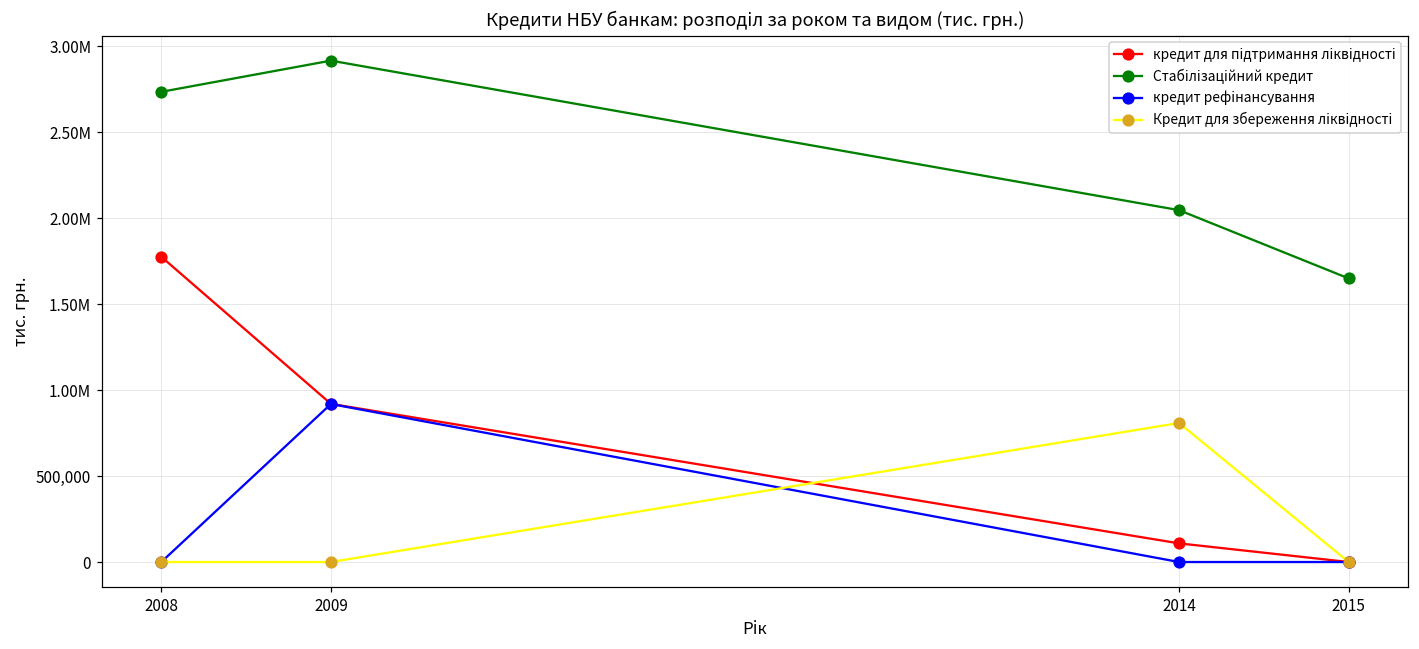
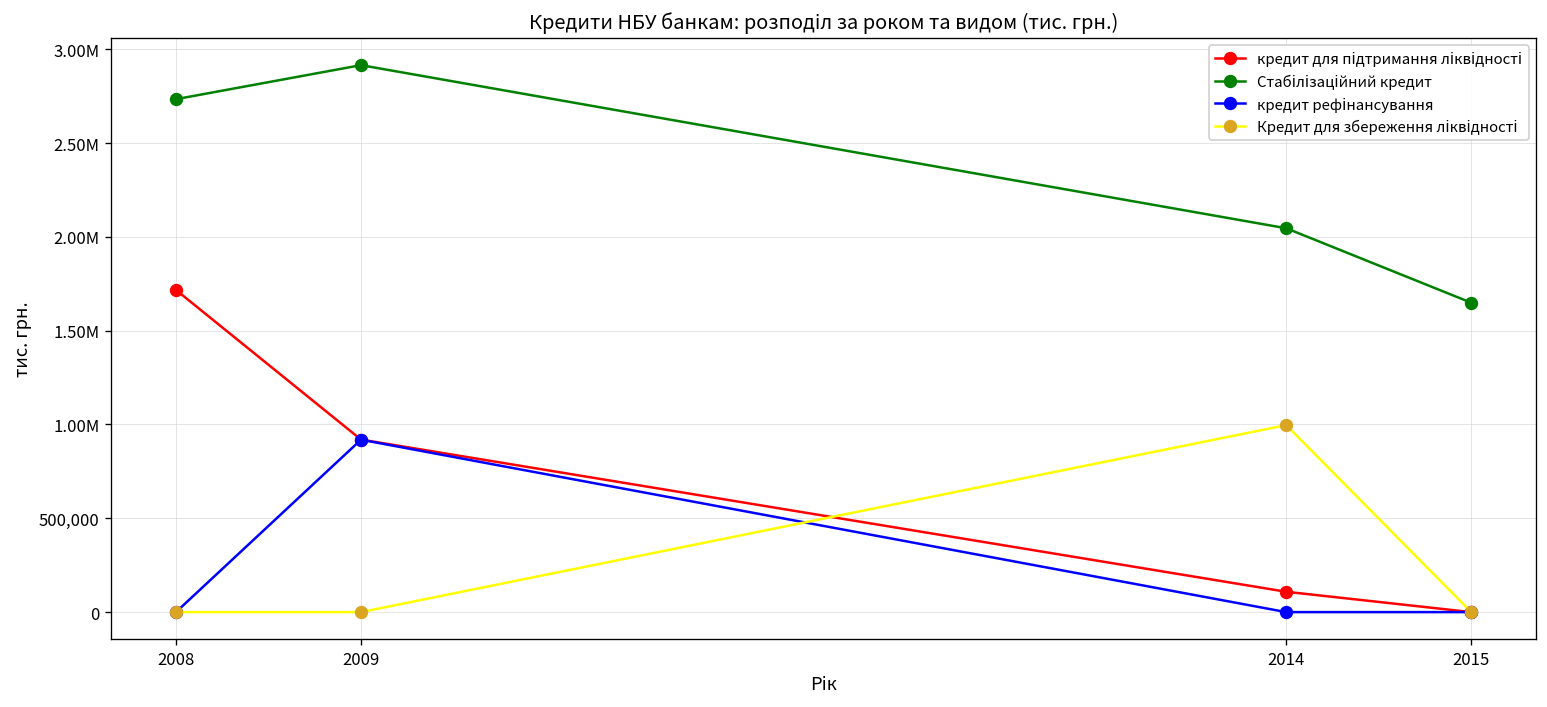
  {
    "кредит для підтримання ліквідності": {
-     "2008": "1,780,000",
+     "2008": "1,720,000",
      "2014": "110,000"
    },
    "Стабілізаційний кредит": {
      "2008": "2,730,000",
      "2009": "2,920,000",
      "2014": "2,050,000",
      "2015": "1,650,000"
    },
    "кредит рефінансування": {
      "2014": "0"
    },
    "Кредит для збереження ліквідності": {
      "2009": "0",
-     "2014": "810,000"
+     "2014": "1,000,000"
    }
  }
